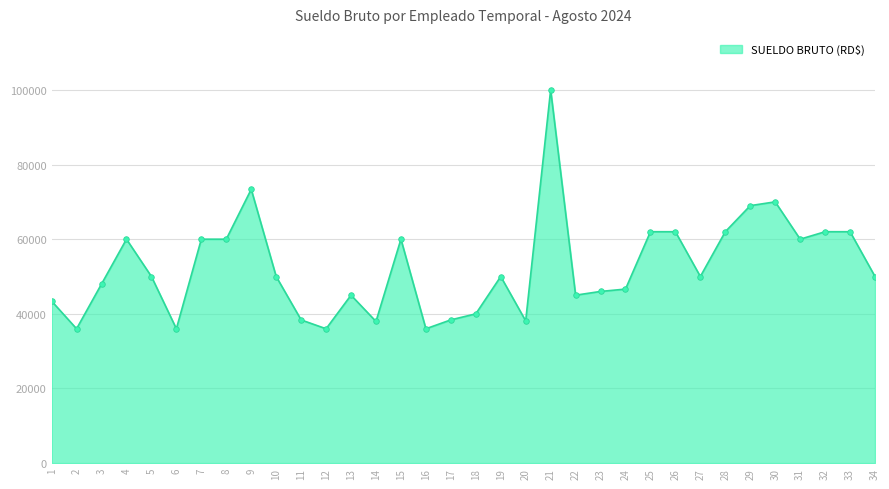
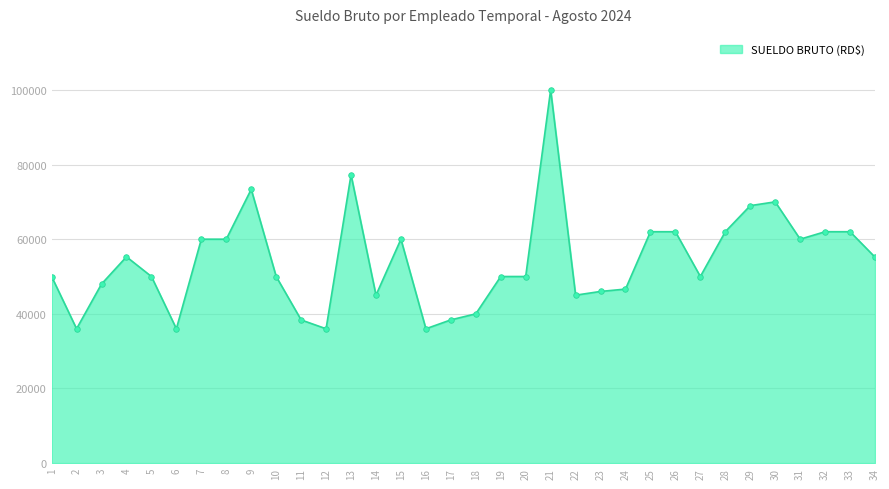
  {
-   "1": 43000,
+   "1": 50000,
    "2": 36000,
    "3": 48000,
-   "4": 60000,
+   "4": 55000,
    "5": 50000,
    "6": 36000,
    "7": 60000,
    "8": 60000,
    "9": 73000,
    "10": 50000,
    "11": 38000,
    "12": 36000,
-   "13": 45000,
-   "14": 38000,
+   "13": 77000,
+   "14": 45000,
    "15": 60000,
    "16": 36000,
    "17": 38000,
    "18": 40000,
    "19": 50000,
-   "20": 38000,
+   "20": 50000,
    "21": 100000,
    "22": 45000,
    "23": 46000,
    "24": 47000,
    "25": 62000,
    "26": 62000,
    "27": 50000,
    "28": 62000,
    "29": 69000,
    "30": 70000,
    "31": 60000,
    "32": 62000,
    "33": 62000,
-   "34": 50000
+   "34": 55000
  }
